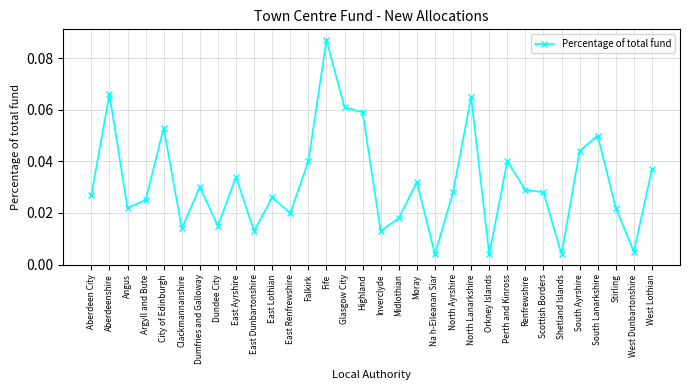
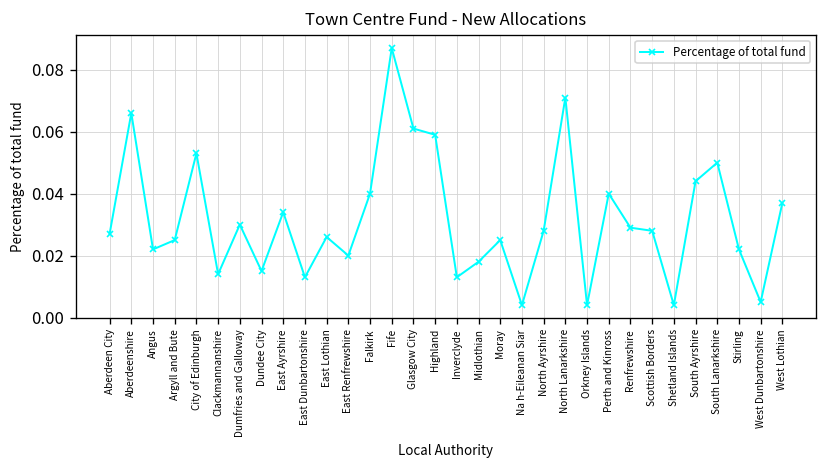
  {
    "Aberdeen City": 0.027,
    "Aberdeenshire": 0.066,
    "Angus": 0.022,
    "Argyll and Bute": 0.025,
    "City of Edinburgh": 0.053,
    "Clackmannanshire": 0.014,
    "Dumfries and Galloway": 0.030,
    "Dundee City": 0.015,
    "East Ayrshire": 0.034,
    "East Dunbartonshire": 0.013,
    "East Lothian": 0.026,
    "East Renfrewshire": 0.020,
    "Falkirk": 0.040,
    "Fife": 0.087,
    "Glasgow City": 0.061,
    "Highland": 0.059,
    "Inverclyde": 0.013,
    "Midlothian": 0.018,
-   "Moray": 0.032,
+   "Moray": 0.025,
    "Na h-Eileanan Siar": 0.004,
    "North Ayrshire": 0.028,
-   "North Lanarkshire": 0.065,
+   "North Lanarkshire": 0.071,
    "Orkney Islands": 0.004,
    "Perth and Kinross": 0.040,
    "Renfrewshire": 0.029,
    "Scottish Borders": 0.028,
    "Shetland Islands": 0.004,
    "South Ayrshire": 0.044,
    "South Lanarkshire": 0.050,
    "Stirling": 0.022,
    "West Dunbartonshire": 0.005,
    "West Lothian": 0.037
  }
